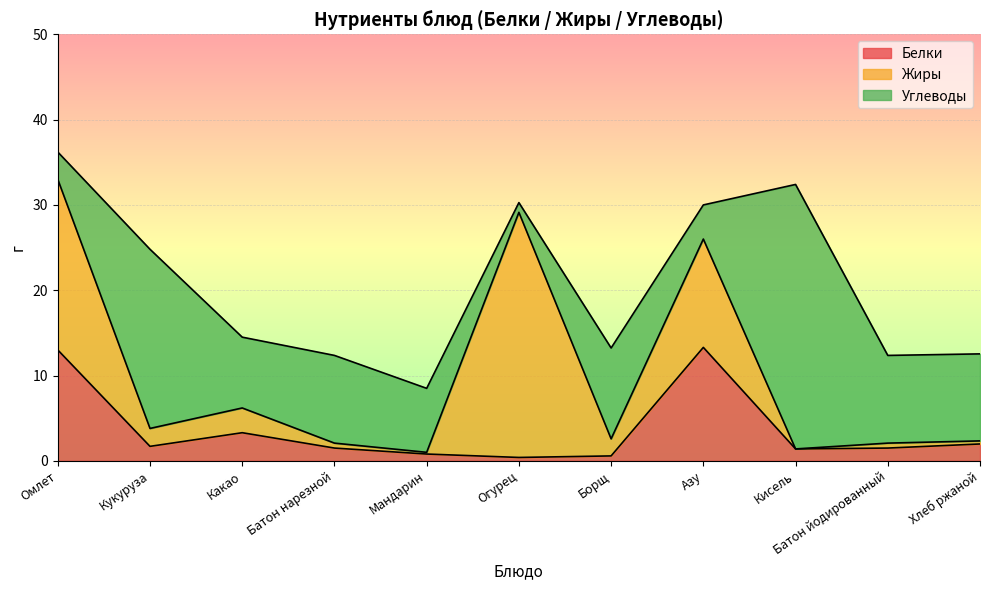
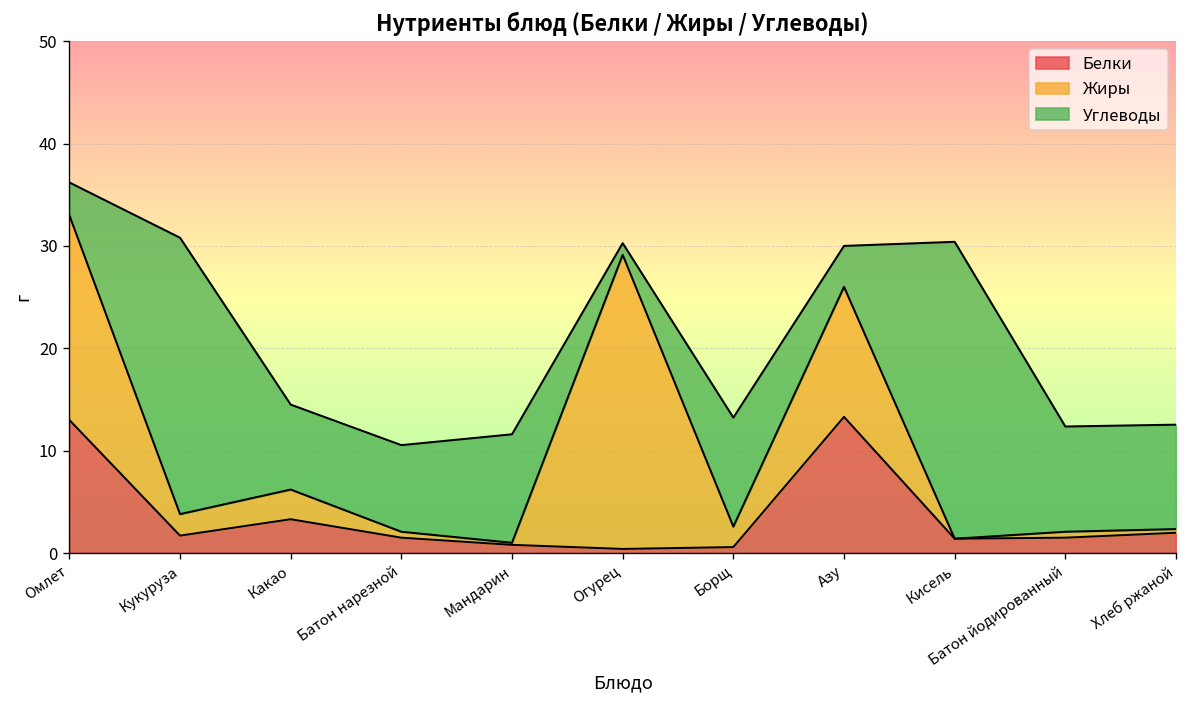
  {
    "Белки": {
      "Омлет": 13,
      "Кукуруза": 2,
      "Какао": 3,
      "Батон нарезной": 2,
      "Огурец": 0,
      "Борщ": 1,
      "Азу": 13,
      "Батон йодированный": 2,
      "Хлеб ржаной": 2
    },
    "Жиры": {
      "Омлет": 20,
      "Кукуруза": 2,
      "Какао": 3,
      "Батон нарезной": 1,
      "Огурец": 29,
      "Борщ": 2,
      "Азу": 13,
      "Батон йодированный": 1,
      "Хлеб ржаной": 0
    },
    "Углеводы": {
      "Омлет": 3,
-     "Кукуруза": 21,
+     "Кукуруза": 27,
      "Какао": 8,
-     "Батон нарезной": 10,
-     "Мандарин": 8,
+     "Батон нарезной": 8,
+     "Мандарин": 11,
      "Огурец": 1,
      "Борщ": 11,
      "Азу": 4,
-     "Кисель": 31,
+     "Кисель": 29,
      "Батон йодированный": 10,
      "Хлеб ржаной": 10
    }
  }
